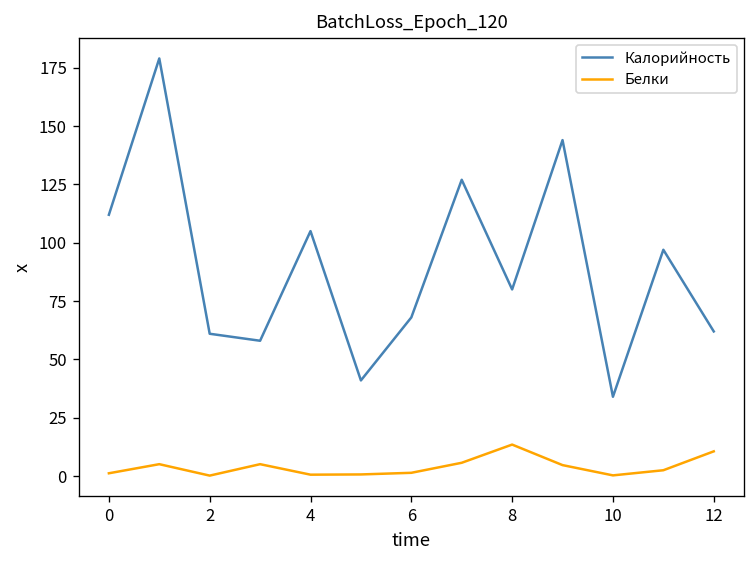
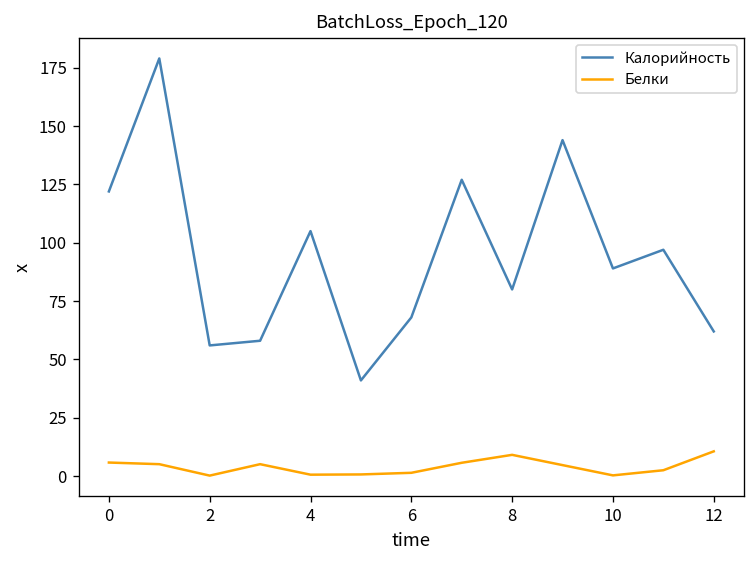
  {
    "Калорийность": {
-     "0": 112,
-     "2": 61,
+     "0": 122,
+     "2": 56,
      "4": 105,
      "6": 68,
      "8": 80,
-     "10": 34,
+     "10": 89,
      "12": 62
    },
    "Белки": {
-     "0": 1,
+     "0": 6,
      "2": 0,
      "4": 1,
      "6": 1,
-     "8": 14,
+     "8": 9,
      "10": 0,
      "12": 11
    }
  }
